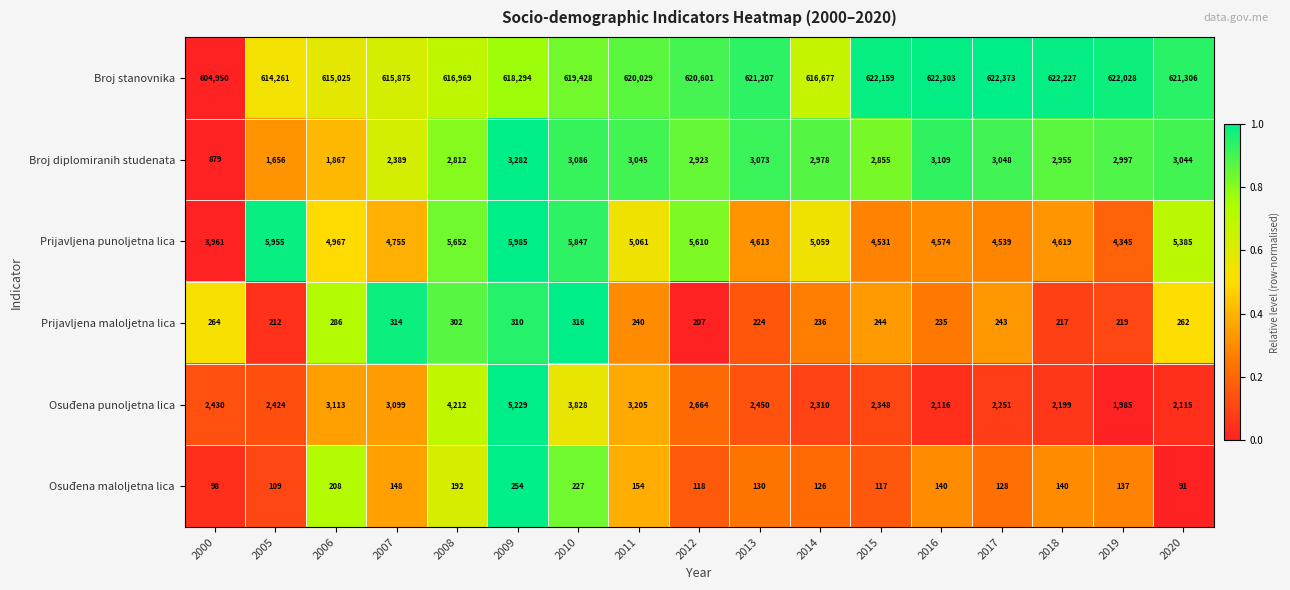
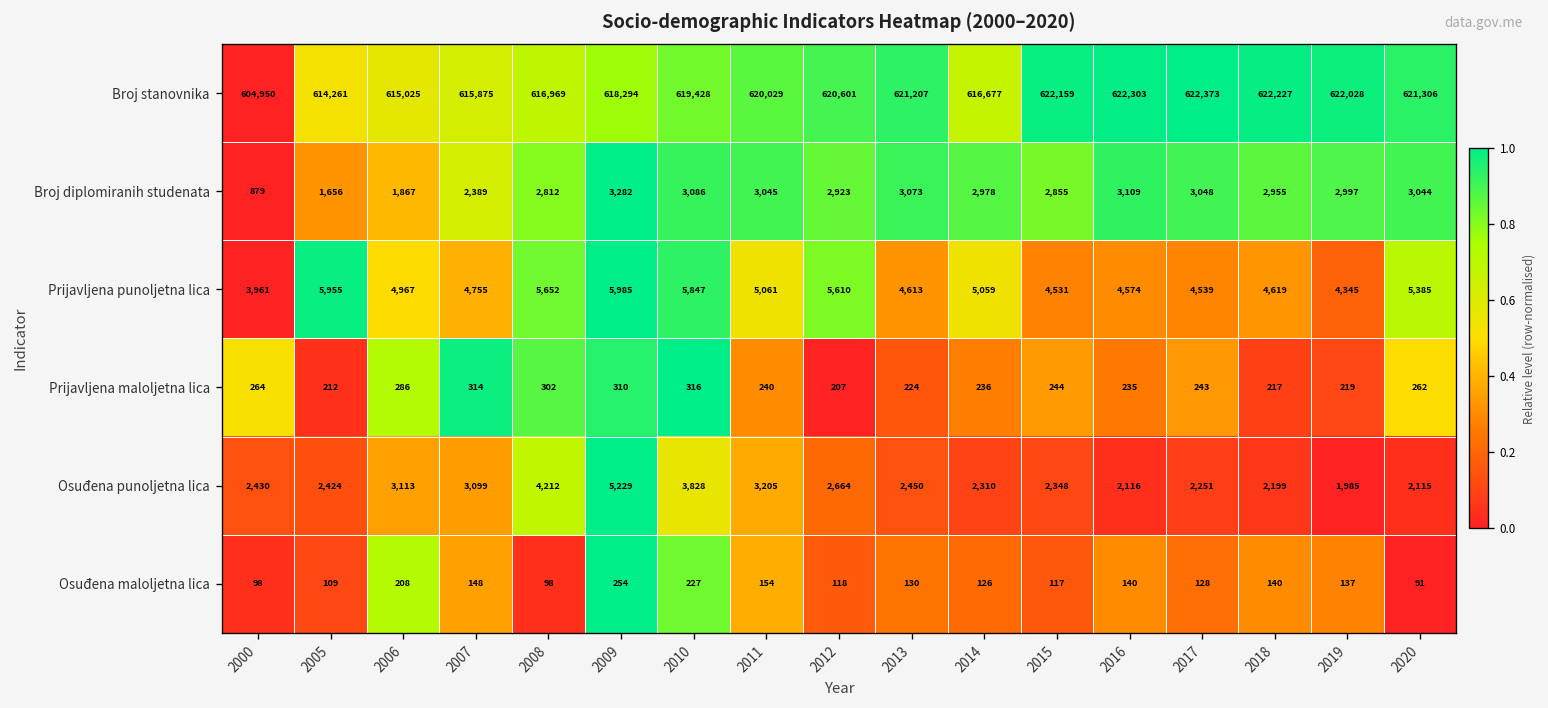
  {
    "Broj stanovnika": {
      "2000": "604,950",
      "2005": "614,261",
      "2006": "615,025",
      "2007": "615,875",
      "2008": "616,969",
      "2009": "618,294",
      "2010": "619,428",
      "2011": "620,029",
      "2012": "620,601",
      "2013": "621,207",
      "2014": "616,677",
      "2015": "622,159",
      "2016": "622,303",
      "2017": "622,373",
      "2018": "622,227",
      "2019": "622,028",
      "2020": "621,306"
    },
    "Broj diplomiranih studenata": {
      "2000": "879",
      "2005": "1,656",
      "2006": "1,867",
      "2007": "2,389",
      "2008": "2,812",
      "2009": "3,282",
      "2010": "3,086",
      "2011": "3,045",
      "2012": "2,923",
      "2013": "3,073",
      "2014": "2,978",
      "2015": "2,855",
      "2016": "3,109",
      "2017": "3,048",
      "2018": "2,955",
      "2019": "2,997",
      "2020": "3,044"
    },
    "Prijavljena punoljetna lica": {
      "2000": "3,961",
      "2005": "5,955",
      "2006": "4,967",
      "2007": "4,755",
      "2008": "5,652",
      "2009": "5,985",
      "2010": "5,847",
      "2011": "5,061",
      "2012": "5,610",
      "2013": "4,613",
      "2014": "5,059",
      "2015": "4,531",
      "2016": "4,574",
      "2017": "4,539",
      "2018": "4,619",
      "2019": "4,345",
      "2020": "5,385"
    },
    "Prijavljena maloljetna lica": {
      "2000": "264",
      "2005": "212",
      "2006": "286",
      "2007": "314",
      "2008": "302",
      "2009": "310",
      "2010": "316",
      "2011": "240",
      "2012": "207",
      "2013": "224",
      "2014": "236",
      "2015": "244",
      "2016": "235",
      "2017": "243",
      "2018": "217",
      "2019": "219",
      "2020": "262"
    },
    "Osuđena punoljetna lica": {
      "2000": "2,430",
      "2005": "2,424",
      "2006": "3,113",
      "2007": "3,099",
      "2008": "4,212",
      "2009": "5,229",
      "2010": "3,828",
      "2011": "3,205",
      "2012": "2,664",
      "2013": "2,450",
      "2014": "2,310",
      "2015": "2,348",
      "2016": "2,116",
      "2017": "2,251",
      "2018": "2,199",
      "2019": "1,985",
      "2020": "2,115"
    },
    "Osuđena maloljetna lica": {
      "2000": "98",
      "2005": "109",
      "2006": "208",
      "2007": "148",
-     "2008": "192",
+     "2008": "98",
      "2009": "254",
      "2010": "227",
      "2011": "154",
      "2012": "118",
      "2013": "130",
      "2014": "126",
      "2015": "117",
      "2016": "140",
      "2017": "128",
      "2018": "140",
      "2019": "137",
      "2020": "91"
    }
  }
